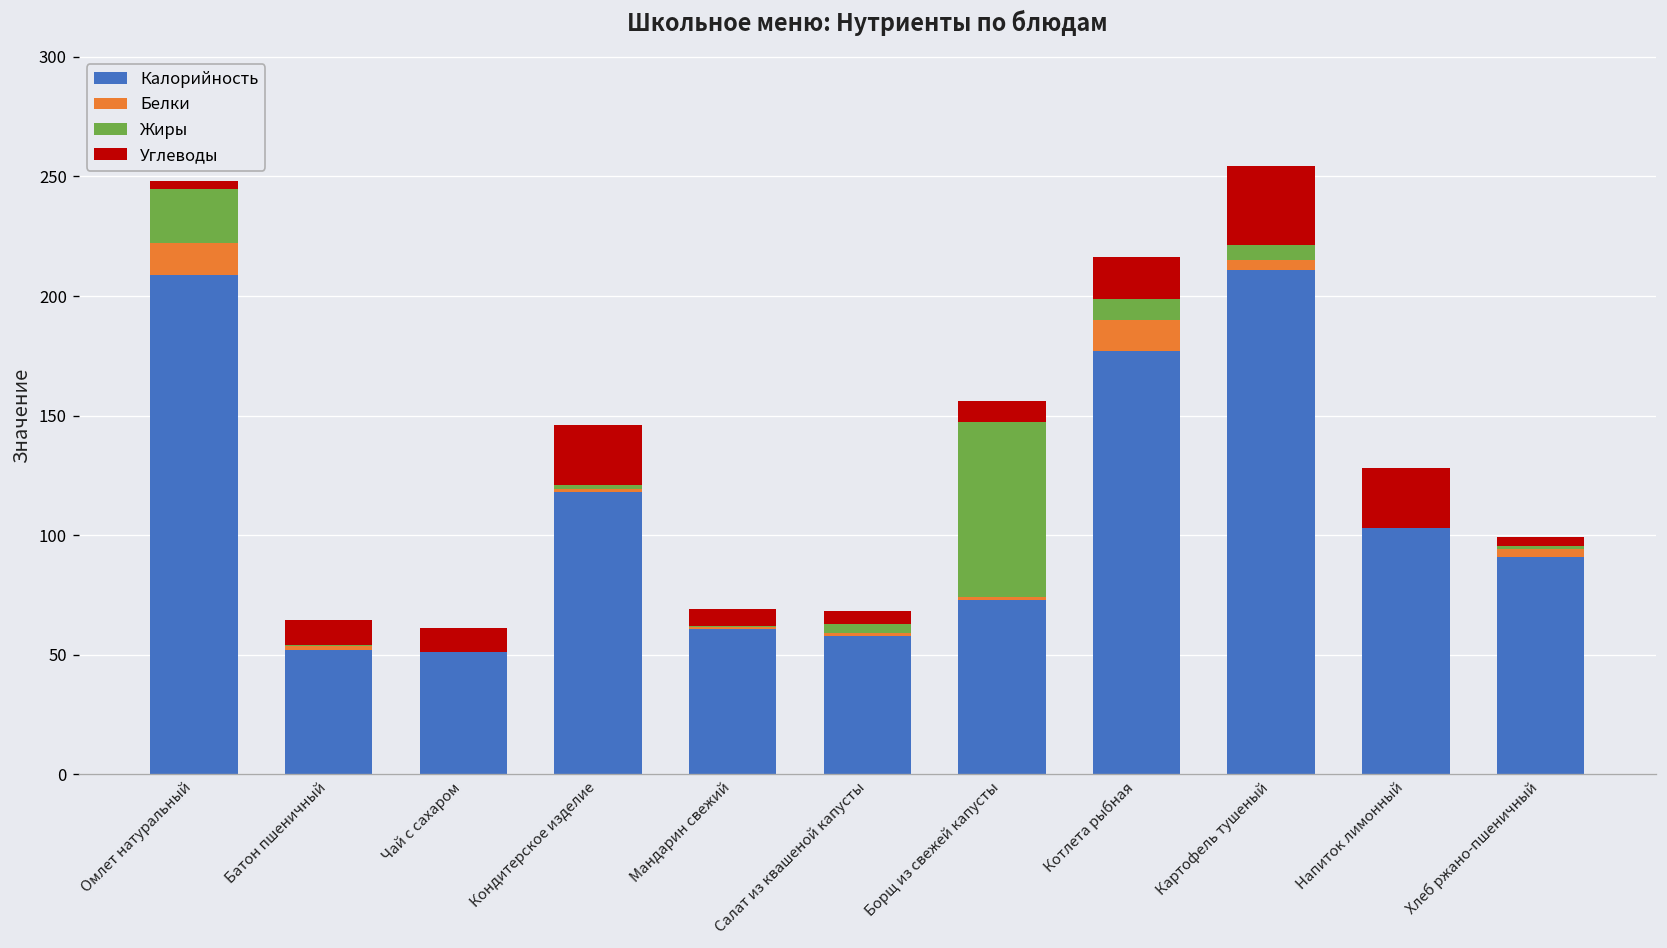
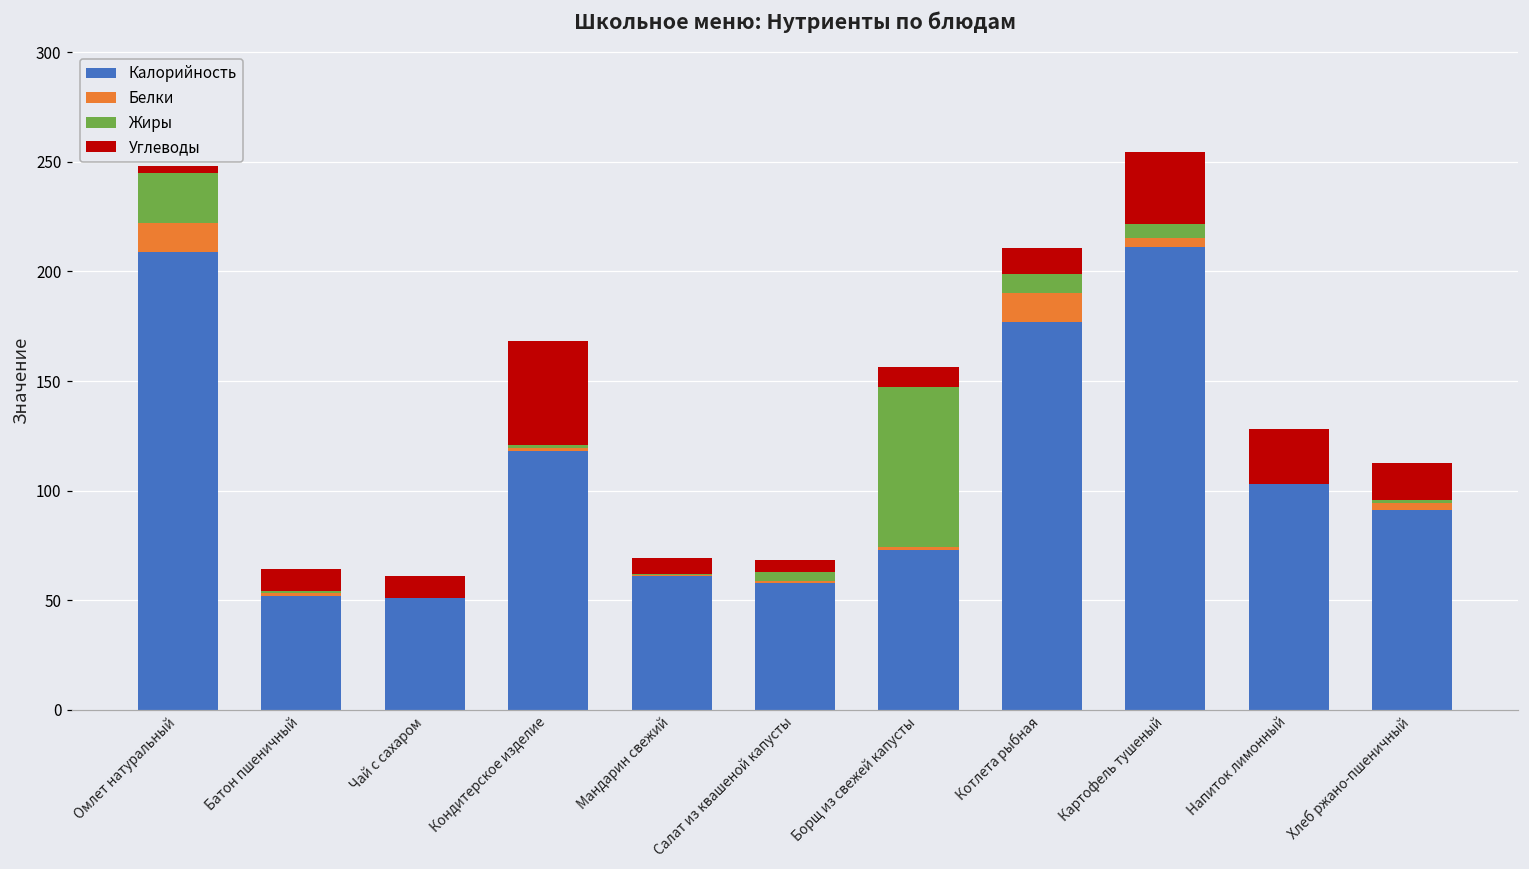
  {
    "Калорийность": {
      "Омлет натуральный": 209,
      "Батон пшеничный": 52,
      "Чай с сахаром": 51,
      "Кондитерское изделие": 118,
      "Мандарин свежий": 61,
      "Салат из квашеной капусты": 58,
      "Борщ из свежей капусты": 73,
      "Котлета рыбная": 177,
      "Картофель тушеный": 211,
      "Напиток лимонный": 103,
      "Хлеб ржано-пшеничный": 91
    },
    "Белки": {
      "Омлет натуральный": 13,
      "Батон пшеничный": 2,
      "Кондитерское изделие": 1,
      "Борщ из свежей капусты": 1,
      "Котлета рыбная": 13,
      "Картофель тушеный": 4,
      "Хлеб ржано-пшеничный": 3
    },
    "Жиры": {
      "Омлет натуральный": 23,
      "Чай с сахаром": 0,
      "Кондитерское изделие": 2,
      "Салат из квашеной капусты": 4,
      "Борщ из свежей капусты": 73,
      "Котлета рыбная": 9,
      "Картофель тушеный": 6
    },
    "Углеводы": {
      "Омлет натуральный": 4,
      "Батон пшеничный": 10,
      "Чай с сахаром": 10,
-     "Кондитерское изделие": 25,
+     "Кондитерское изделие": 47,
      "Мандарин свежий": 7,
      "Салат из квашеной капусты": 6,
      "Борщ из свежей капусты": 9,
-     "Котлета рыбная": 18,
+     "Котлета рыбная": 12,
      "Картофель тушеный": 33,
      "Напиток лимонный": 25,
-     "Хлеб ржано-пшеничный": 4
+     "Хлеб ржано-пшеничный": 17
    }
  }
